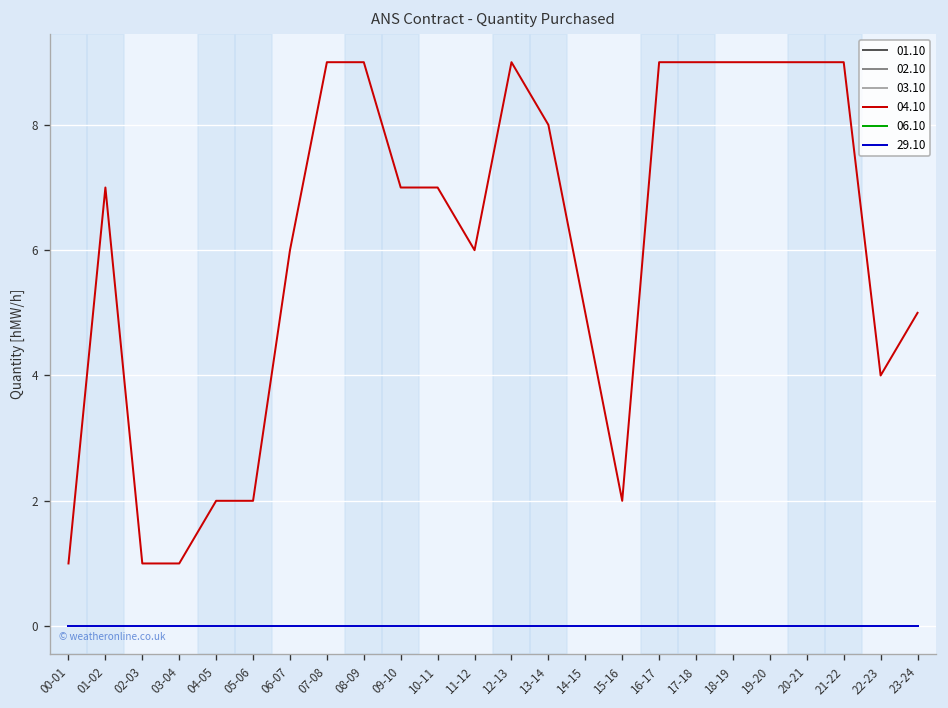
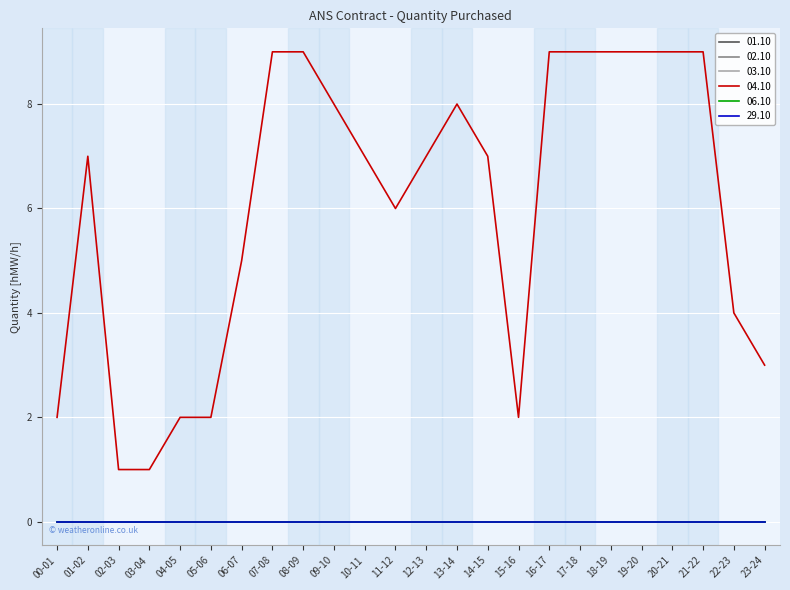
  {
    "29.10": {
      "00-01": 0,
      "01-02": 0,
      "02-03": 0,
      "03-04": 0,
      "04-05": 0,
      "05-06": 0,
      "06-07": 0,
      "07-08": 0,
      "08-09": 0,
      "09-10": 0,
      "10-11": 0,
      "11-12": 0,
      "12-13": 0,
      "13-14": 0,
      "14-15": 0,
      "15-16": 0,
      "16-17": 0,
      "17-18": 0,
      "18-19": 0,
      "19-20": 0,
      "20-21": 0,
      "21-22": 0,
      "22-23": 0,
      "23-24": 0
    },
    "04.10": {
-     "00-01": 1,
+     "00-01": 2,
      "01-02": 7,
      "02-03": 1,
      "03-04": 1,
      "04-05": 2,
      "05-06": 2,
-     "06-07": 6,
+     "06-07": 5,
      "07-08": 9,
      "08-09": 9,
-     "09-10": 7,
+     "09-10": 8,
      "10-11": 7,
      "11-12": 6,
-     "12-13": 9,
+     "12-13": 7,
      "13-14": 8,
-     "14-15": 5,
+     "14-15": 7,
      "15-16": 2,
      "16-17": 9,
      "17-18": 9,
      "18-19": 9,
      "19-20": 9,
      "20-21": 9,
      "21-22": 9,
      "22-23": 4,
-     "23-24": 5
+     "23-24": 3
    }
  }
